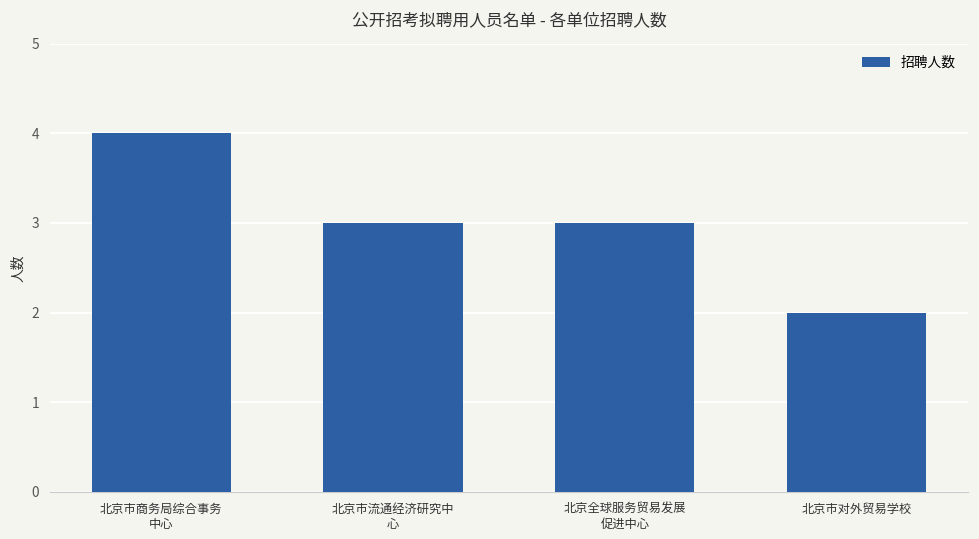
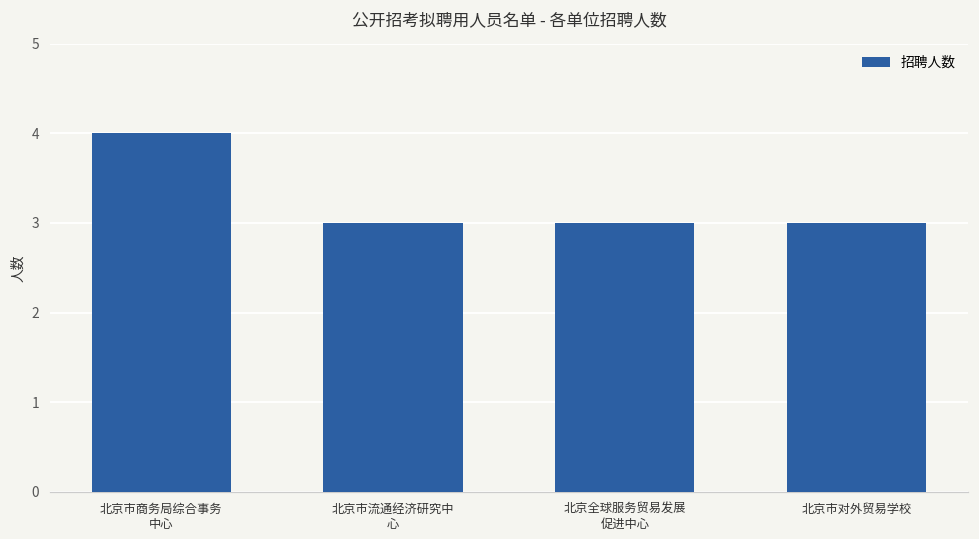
  {
    "北京市商务局综合事务 中心": 4,
    "北京市流通经济研究中 心": 3,
    "北京全球服务贸易发展 促进中心": 3,
-   "北京市对外贸易学校": 2
+   "北京市对外贸易学校": 3
  }
